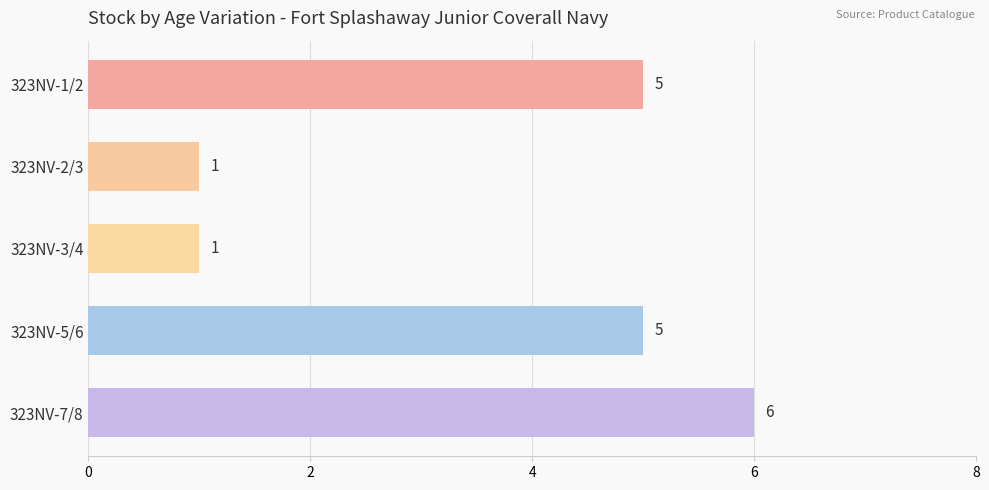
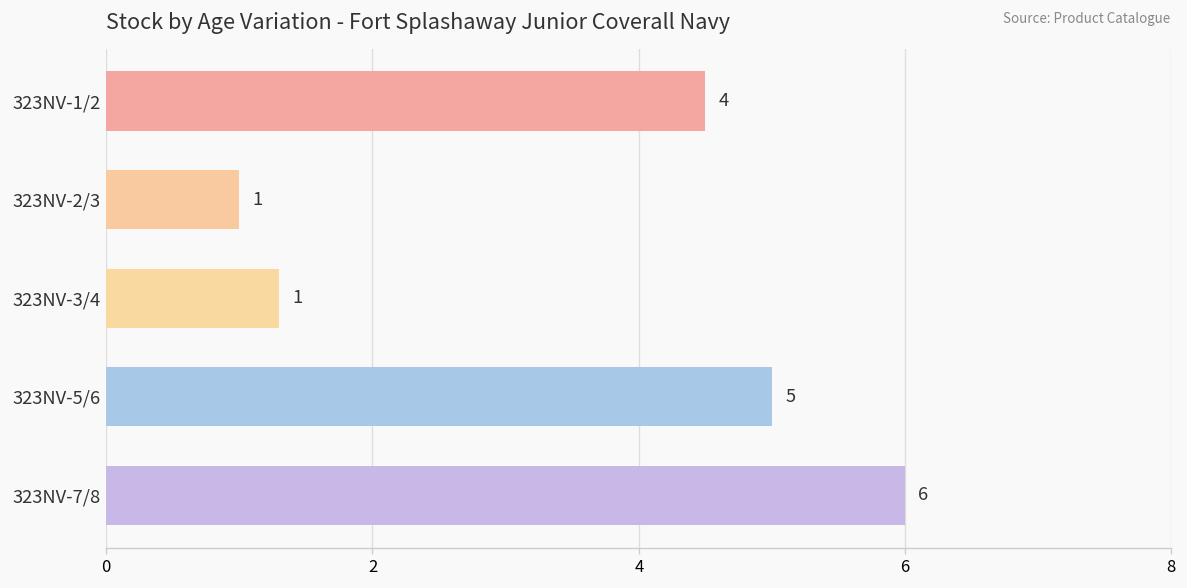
  {
-   "323NV-1/2": 5,
+   "323NV-1/2": 4,
    "323NV-2/3": 1,
-   "323NV-3/4": 1.0,
+   "323NV-3/4": 1.3,
    "323NV-5/6": 5,
    "323NV-7/8": 6
  }
